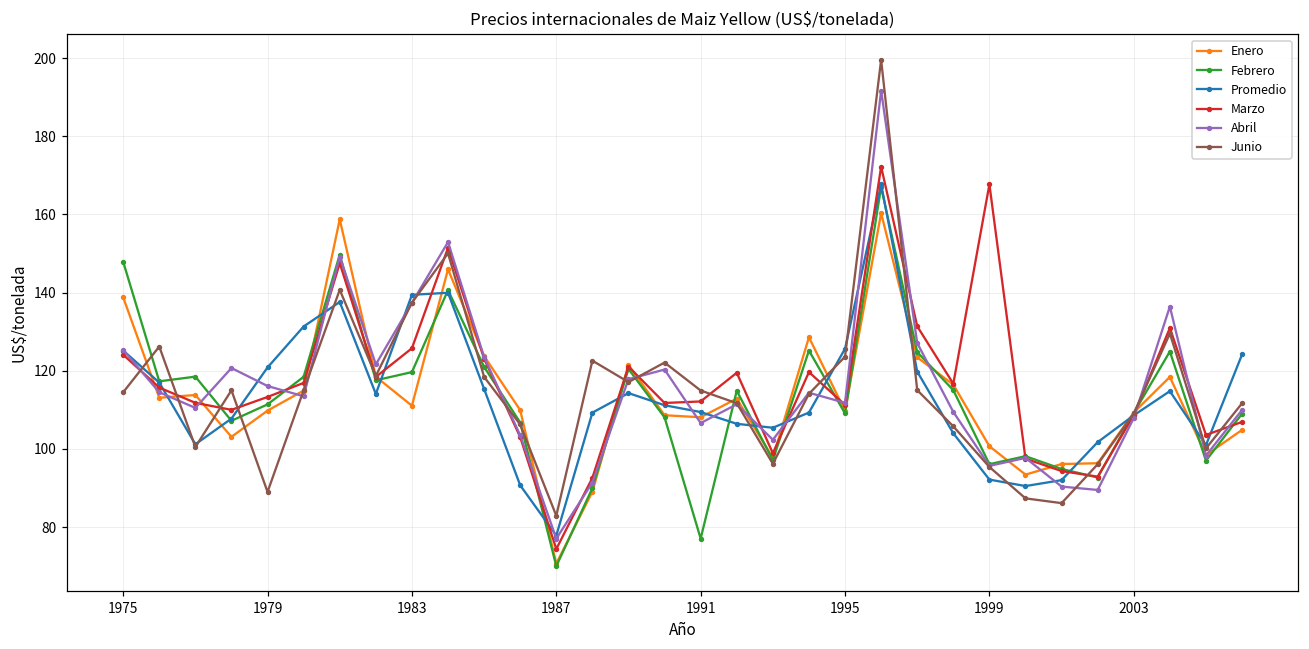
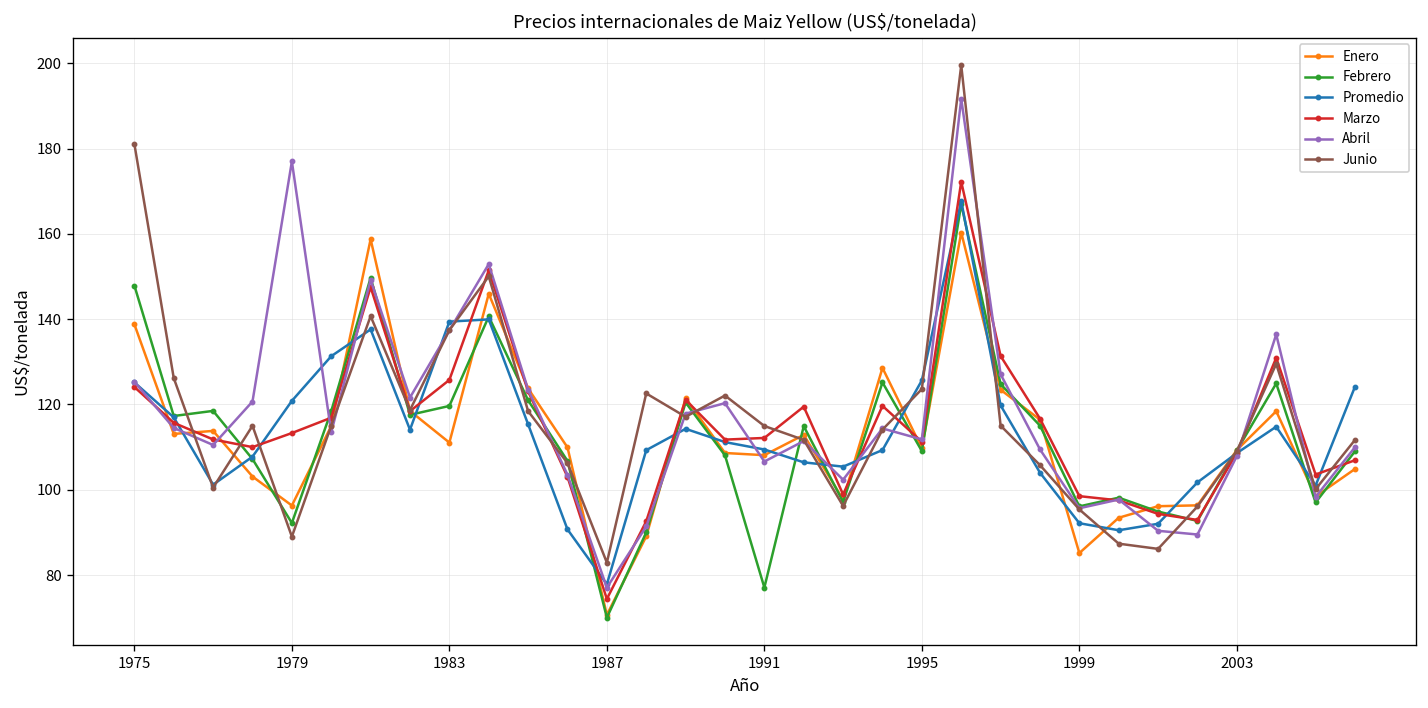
  {
    "Enero": {
      "1975": 139,
-     "1979": 110,
+     "1979": 96,
      "1983": 111,
      "1991": 108,
-     "1999": 101
+     "1999": 85
    },
    "Febrero": {
      "1975": 148,
-     "1979": 111,
+     "1979": 92,
      "1983": 120,
      "1991": 77
    },
    "Promedio": {
      "1979": 121,
      "1983": 139,
      "1987": 78,
      "1991": 109,
      "1995": 126,
      "1999": 92
    },
    "Marzo": {
      "1975": 124,
      "1979": 113,
      "1983": 126,
      "1987": 74,
      "1991": 112,
-     "1999": 168
+     "1999": 99
    },
    "Abril": {
-     "1979": 116,
+     "1979": 177,
      "1987": 77,
      "1991": 107
    },
    "Junio": {
-     "1975": 115,
+     "1975": 181,
      "1979": 89,
      "1987": 83,
      "1991": 115,
      "1995": 124
    }
  }
